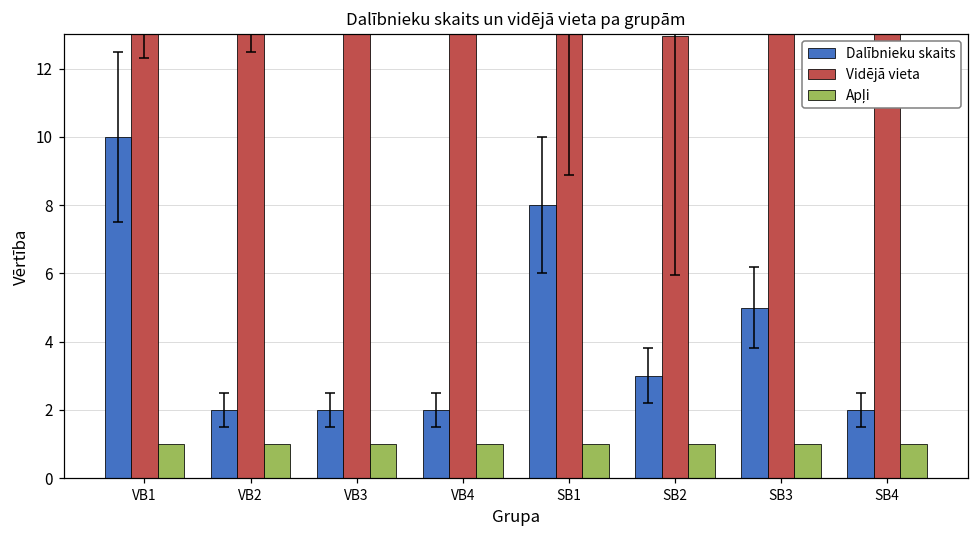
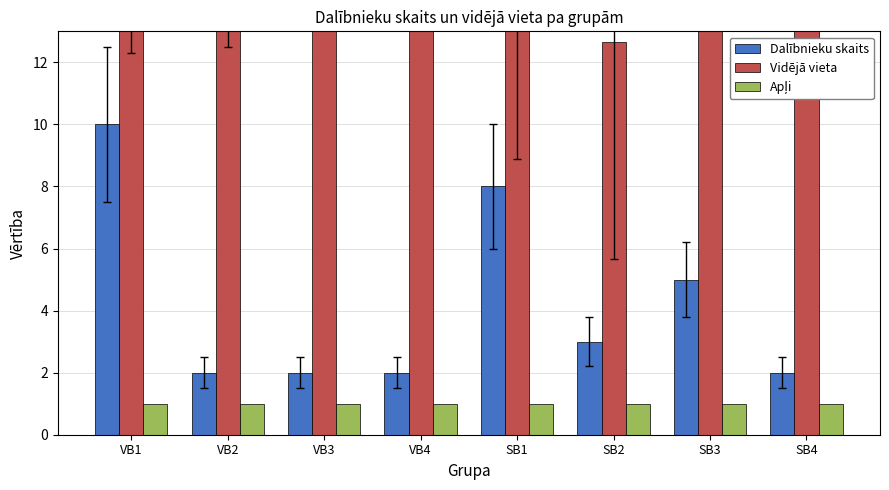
  {
    "Vidējā vieta": {
-     "SB2": 13.0
+     "SB2": 12.7
    },
    "Apļi": {
      "VB1": 1.0,
      "VB2": 1.0,
      "VB3": 1.0,
      "VB4": 1.0,
      "SB1": 1.0,
      "SB2": 1.0,
      "SB3": 1.0,
      "SB4": 1.0
    }
  }
